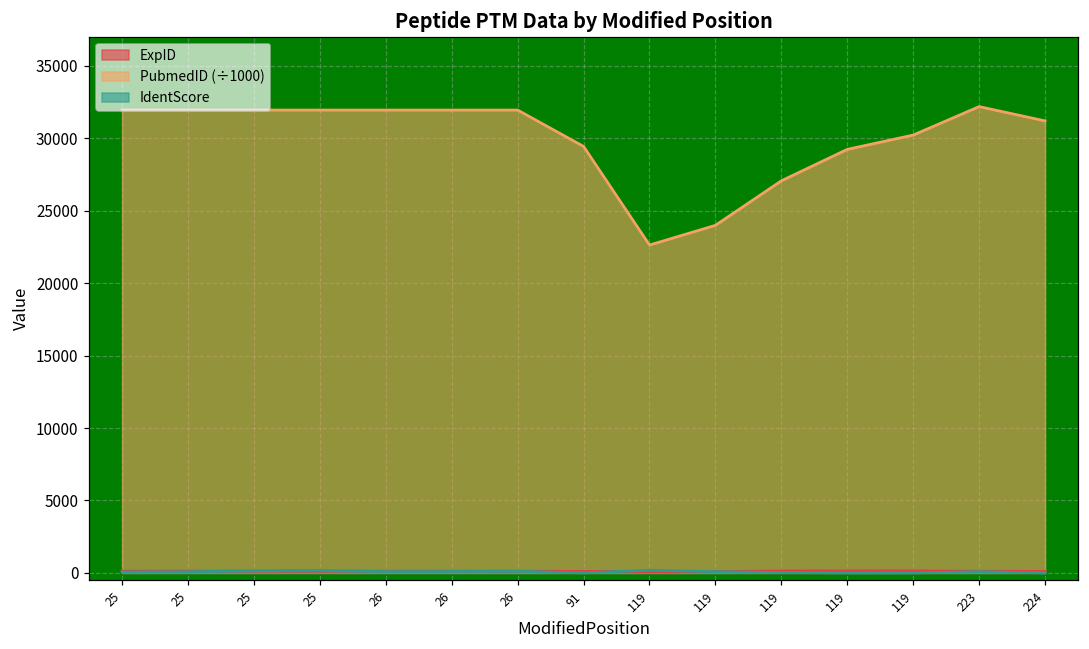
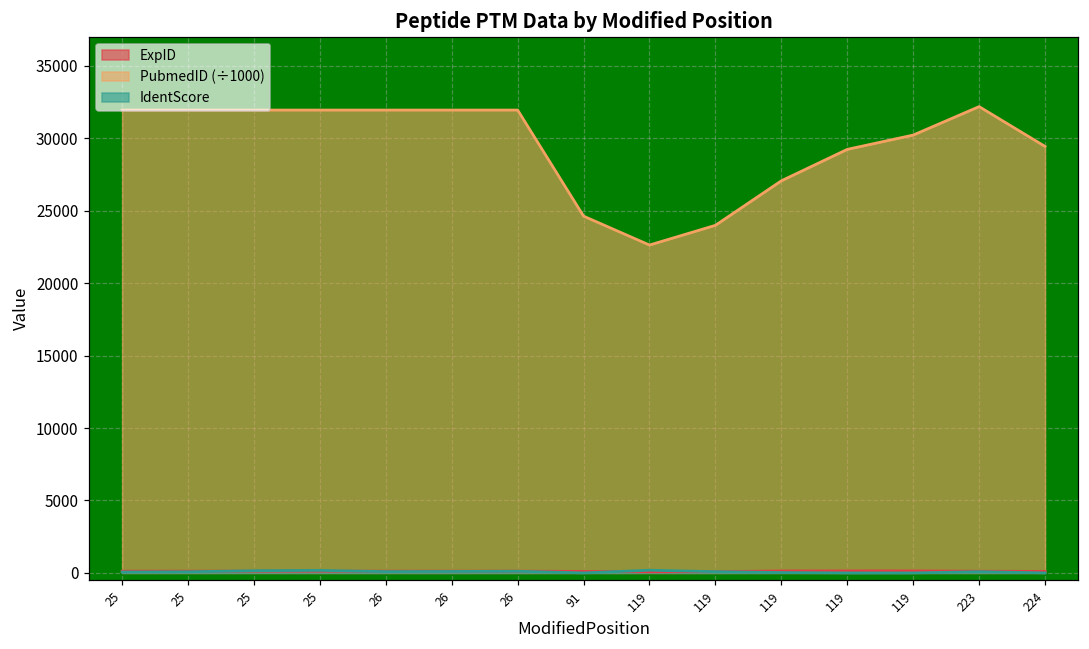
  {
    "PubmedID (÷1000)": {
-     "91": 29400,
+     "91": 24600,
      "223": 32200,
-     "224": 31200
+     "224": 29400
    }
  }
